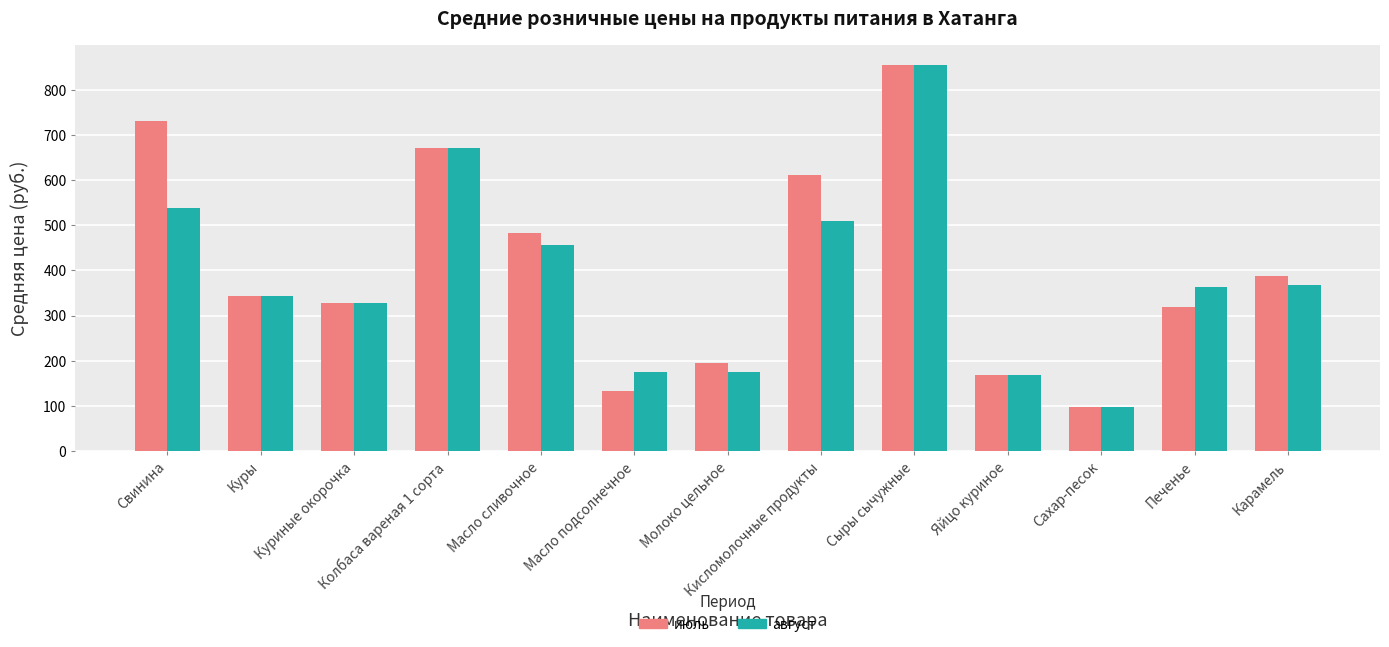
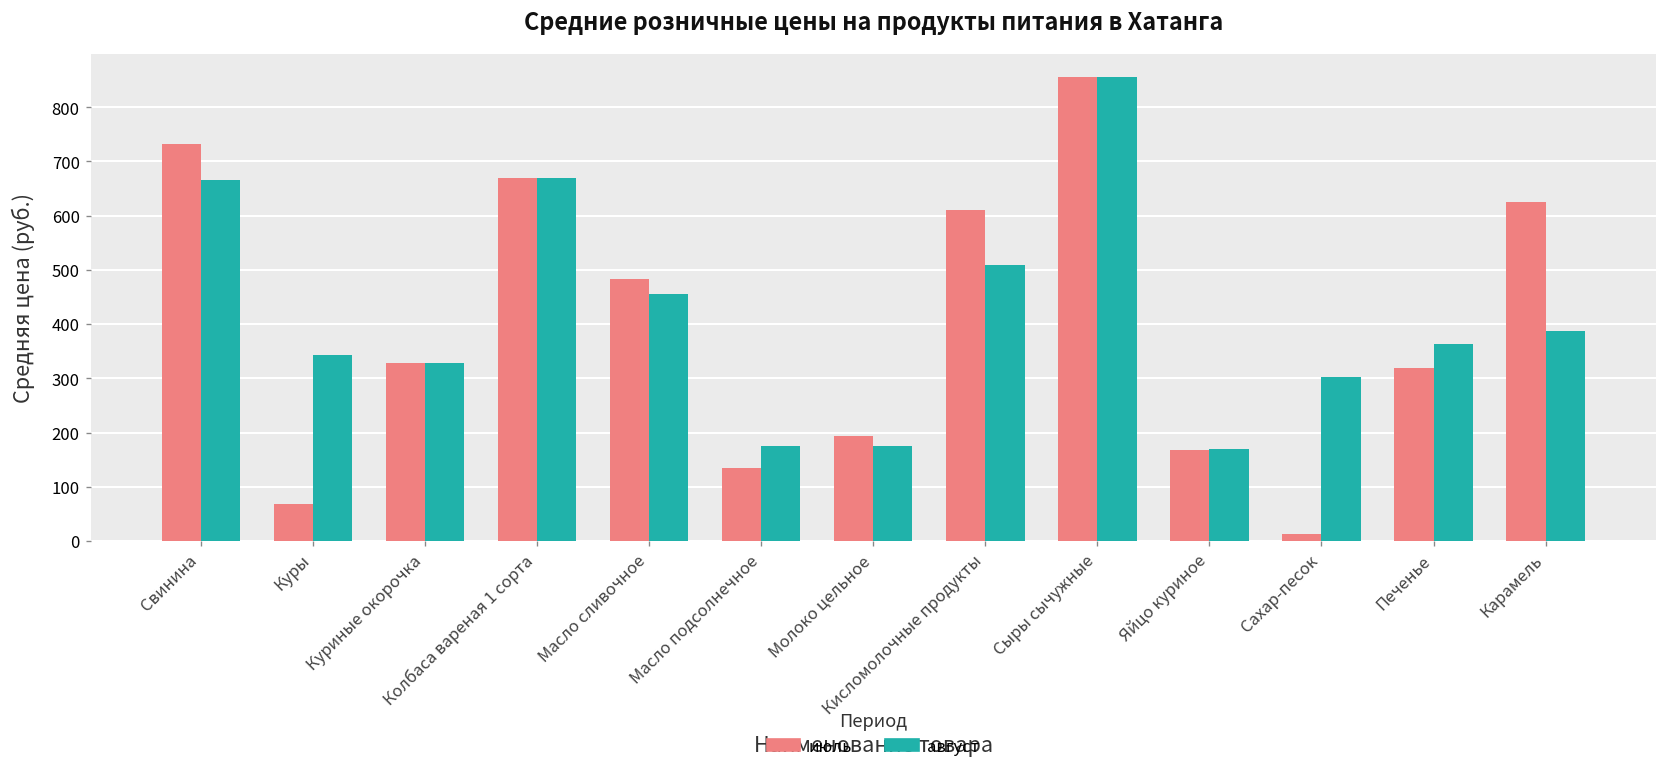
  {
    "июль": {
      "Свинина": 730,
-     "Куры": 340,
+     "Куры": 70,
      "Куриные окорочка": 330,
      "Колбаса вареная 1 сорта": 670,
      "Масло сливочное": 480,
      "Масло подсолнечное": 130,
      "Молоко цельное": 190,
      "Кисломолочные продукты": 610,
      "Сыры сычужные": 860,
      "Яйцо куриное": 170,
-     "Сахар-песок": 100,
+     "Сахар-песок": 10,
      "Печенье": 320,
-     "Карамель": 390
+     "Карамель": 630
    },
    "август": {
-     "Свинина": 540,
+     "Свинина": 670,
      "Куры": 340,
      "Куриные окорочка": 330,
      "Колбаса вареная 1 сорта": 670,
      "Масло сливочное": 460,
      "Масло подсолнечное": 170,
      "Молоко цельное": 180,
      "Кисломолочные продукты": 510,
      "Сыры сычужные": 860,
      "Яйцо куриное": 170,
-     "Сахар-песок": 100,
+     "Сахар-песок": 300,
      "Печенье": 360,
-     "Карамель": 370
+     "Карамель": 390
    }
  }
